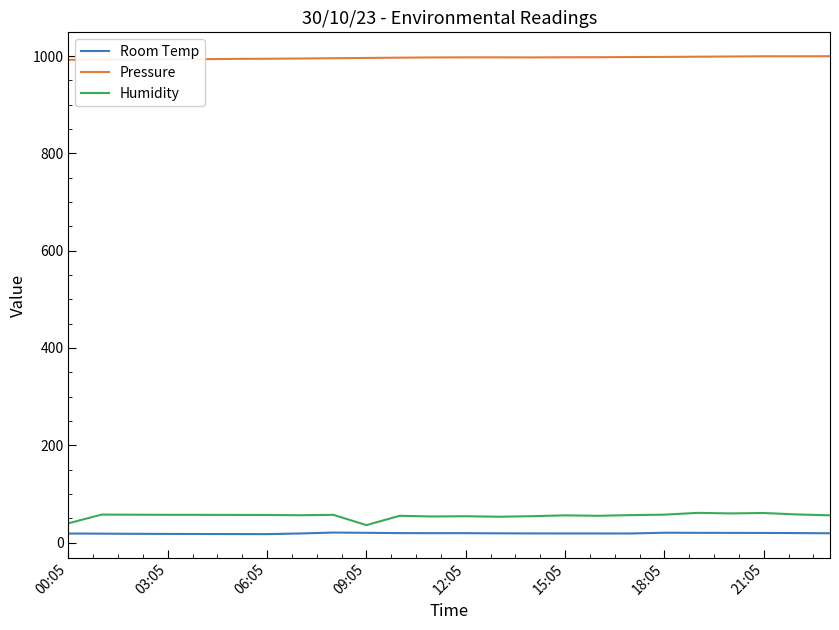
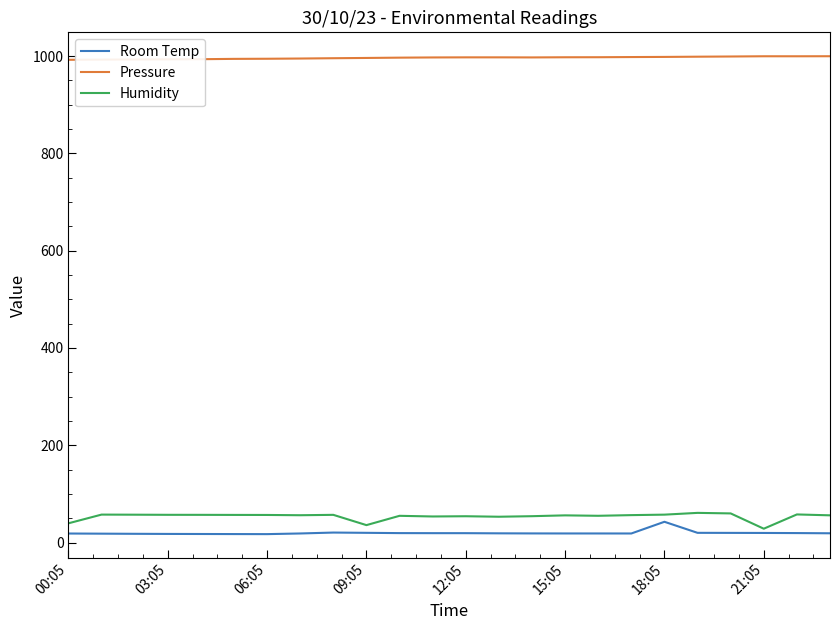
  {
    "Room Temp": {
      "00:05": 20,
      "03:05": 20,
      "06:05": 20,
      "09:05": 20,
      "12:05": 20,
      "15:05": 20,
-     "18:05": 20,
+     "18:05": 40,
      "21:05": 20
    },
    "Pressure": {
      "00:05": 990,
      "06:05": 990,
      "09:05": 1000,
      "12:05": 1000,
      "15:05": 1000,
      "18:05": 1000,
      "21:05": 1000
    },
    "Humidity": {
      "00:05": 40,
      "03:05": 60,
      "06:05": 60,
      "09:05": 40,
      "12:05": 50,
      "15:05": 60,
      "18:05": 60,
-     "21:05": 60
+     "21:05": 30
    }
  }
